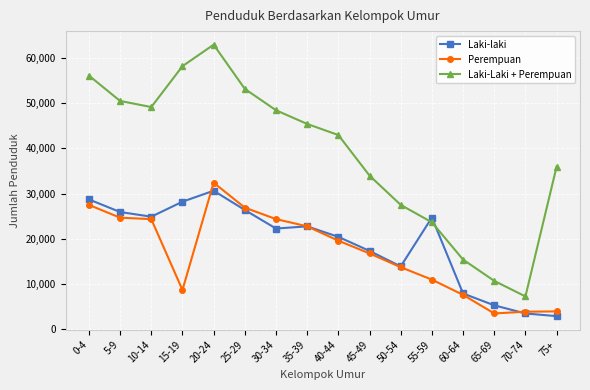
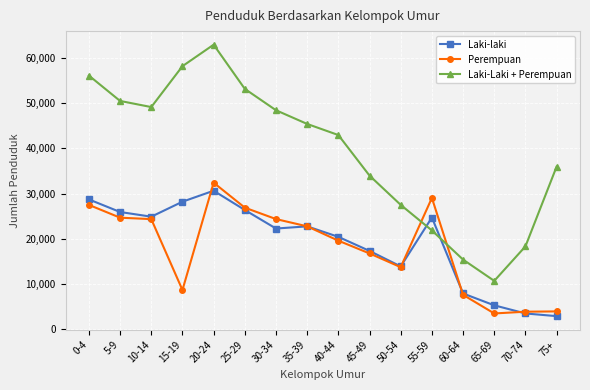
  {
    "Laki-laki": {
      "0-4": "29,000",
      "5-9": "26,000",
      "15-19": "28,000",
      "20-24": "31,000",
      "30-34": "22,000",
      "40-44": "20,000",
      "55-59": "25,000",
      "65-69": "5,000",
      "75+": "3,000"
    },
    "Perempuan": {
      "0-4": "27,000",
      "5-9": "25,000",
      "15-19": "9,000",
      "20-24": "32,000",
      "30-34": "24,000",
      "40-44": "20,000",
-     "55-59": "11,000",
+     "55-59": "29,000",
      "65-69": "3,000",
      "75+": "4,000"
    },
    "Laki-Laki + Perempuan": {
      "0-4": "56,000",
      "5-9": "51,000",
      "10-14": "49,000",
      "15-19": "58,000",
      "20-24": "63,000",
      "25-29": "53,000",
      "30-34": "48,000",
      "35-39": "45,000",
      "40-44": "43,000",
      "45-49": "34,000",
      "50-54": "27,000",
-     "55-59": "24,000",
+     "55-59": "22,000",
      "60-64": "15,000",
      "65-69": "11,000",
-     "70-74": "7,000",
+     "70-74": "18,000",
      "75+": "36,000"
    }
  }
